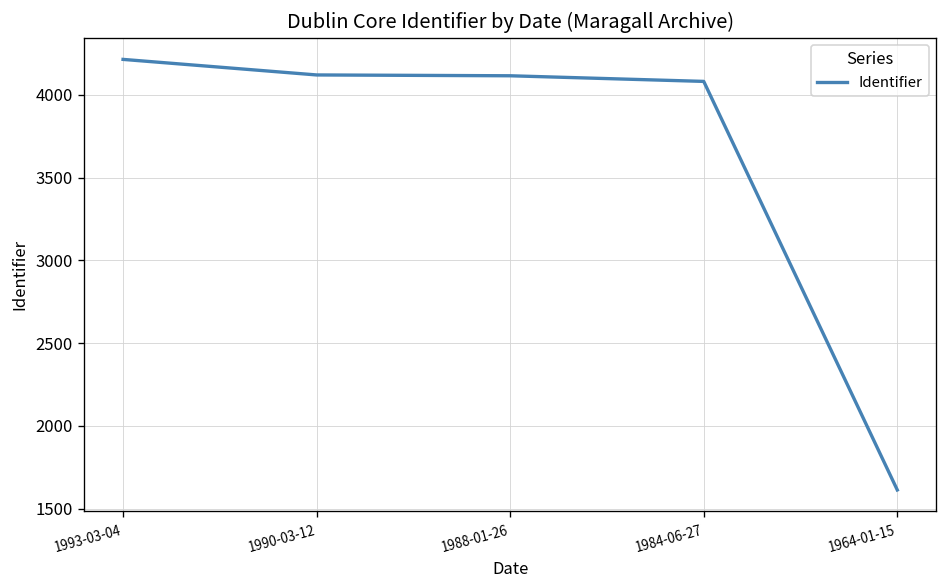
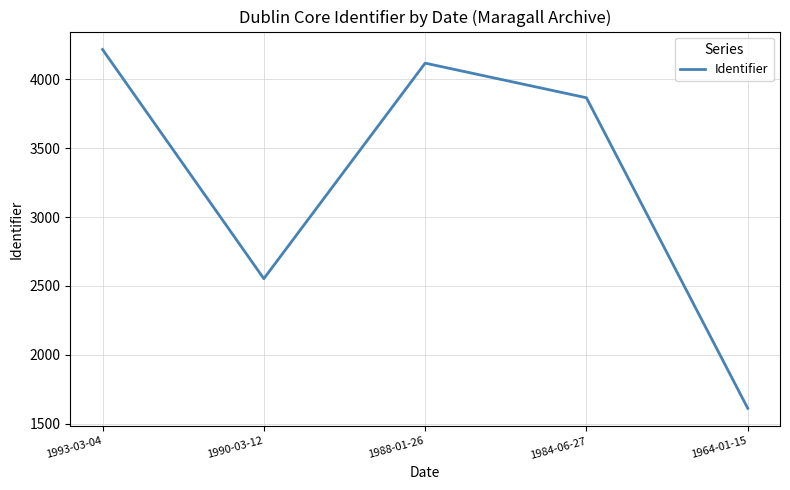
  {
    "1993-03-04": 4220,
-   "1990-03-12": 4120,
+   "1990-03-12": 2550,
    "1988-01-26": 4120,
-   "1984-06-27": 4080,
+   "1984-06-27": 3870,
    "1964-01-15": 1610
  }
